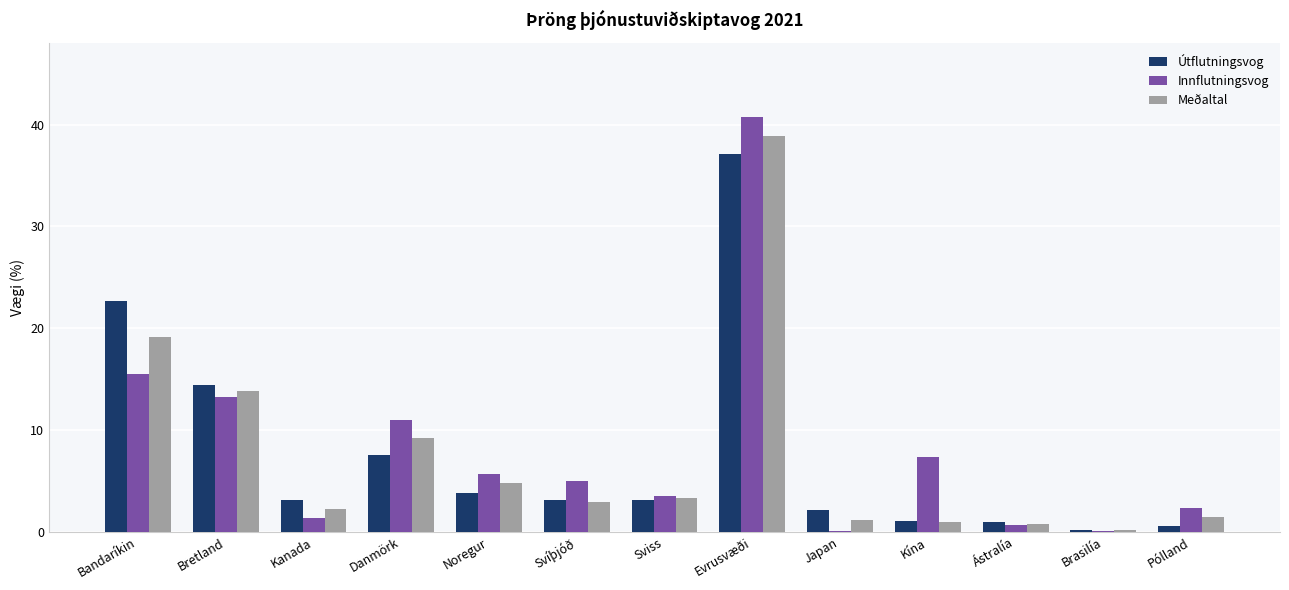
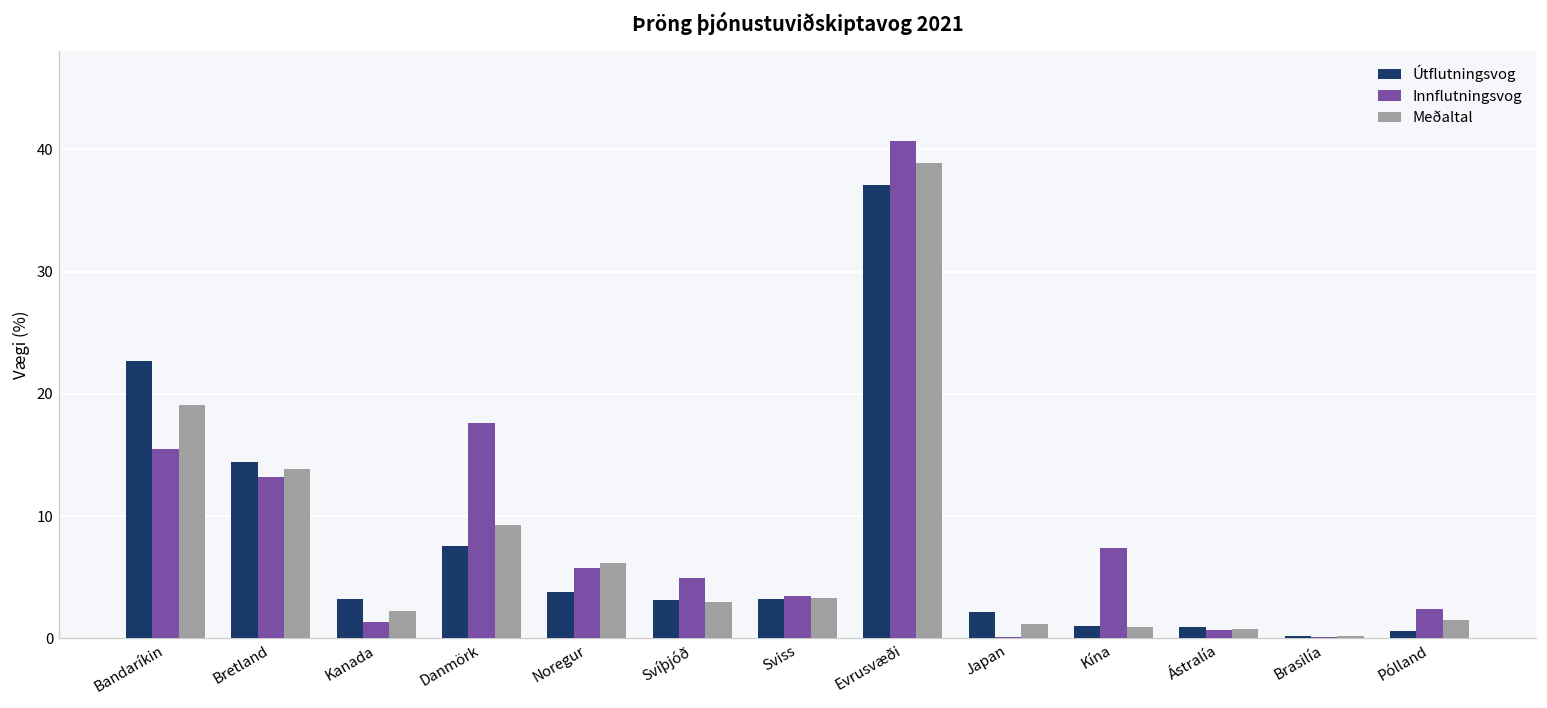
  {
    "Útflutningsvog": {
      "Bandaríkin": 22.7,
      "Bretland": 14.4,
      "Kanada": 3.2,
      "Danmörk": 7.6,
      "Noregur": 3.8,
      "Svíþjóð": 3.1,
      "Sviss": 3.2,
      "Evrusvæði": 37.1,
      "Japan": 2.2,
      "Kína": 1.0,
      "Ástralía": 0.9,
      "Pólland": 0.6
    },
    "Innflutningsvog": {
      "Bandaríkin": 15.5,
      "Bretland": 13.2,
      "Kanada": 1.4,
-     "Danmörk": 11.0,
+     "Danmörk": 17.6,
      "Noregur": 5.7,
      "Svíþjóð": 5.0,
      "Sviss": 3.5,
      "Evrusvæði": 40.7,
      "Kína": 7.4,
      "Ástralía": 0.7,
      "Pólland": 2.4
    },
    "Meðaltal": {
      "Bandaríkin": 19.1,
      "Bretland": 13.8,
      "Kanada": 2.3,
      "Danmörk": 9.3,
-     "Noregur": 4.8,
+     "Noregur": 6.2,
      "Svíþjóð": 3.0,
      "Sviss": 3.3,
      "Evrusvæði": 38.9,
      "Japan": 1.2,
      "Kína": 0.9,
      "Ástralía": 0.8,
      "Pólland": 1.5
    }
  }
